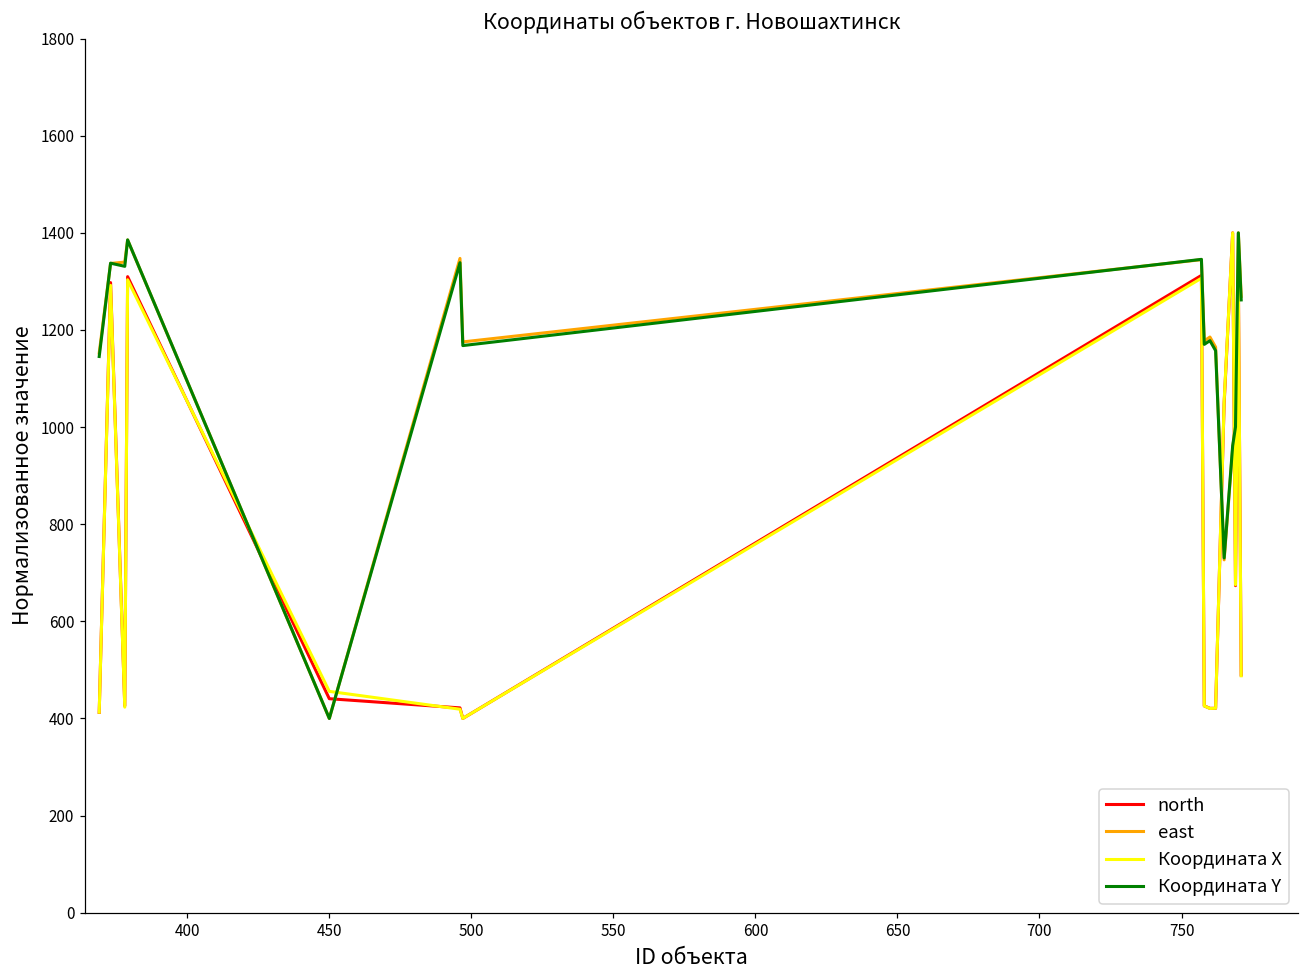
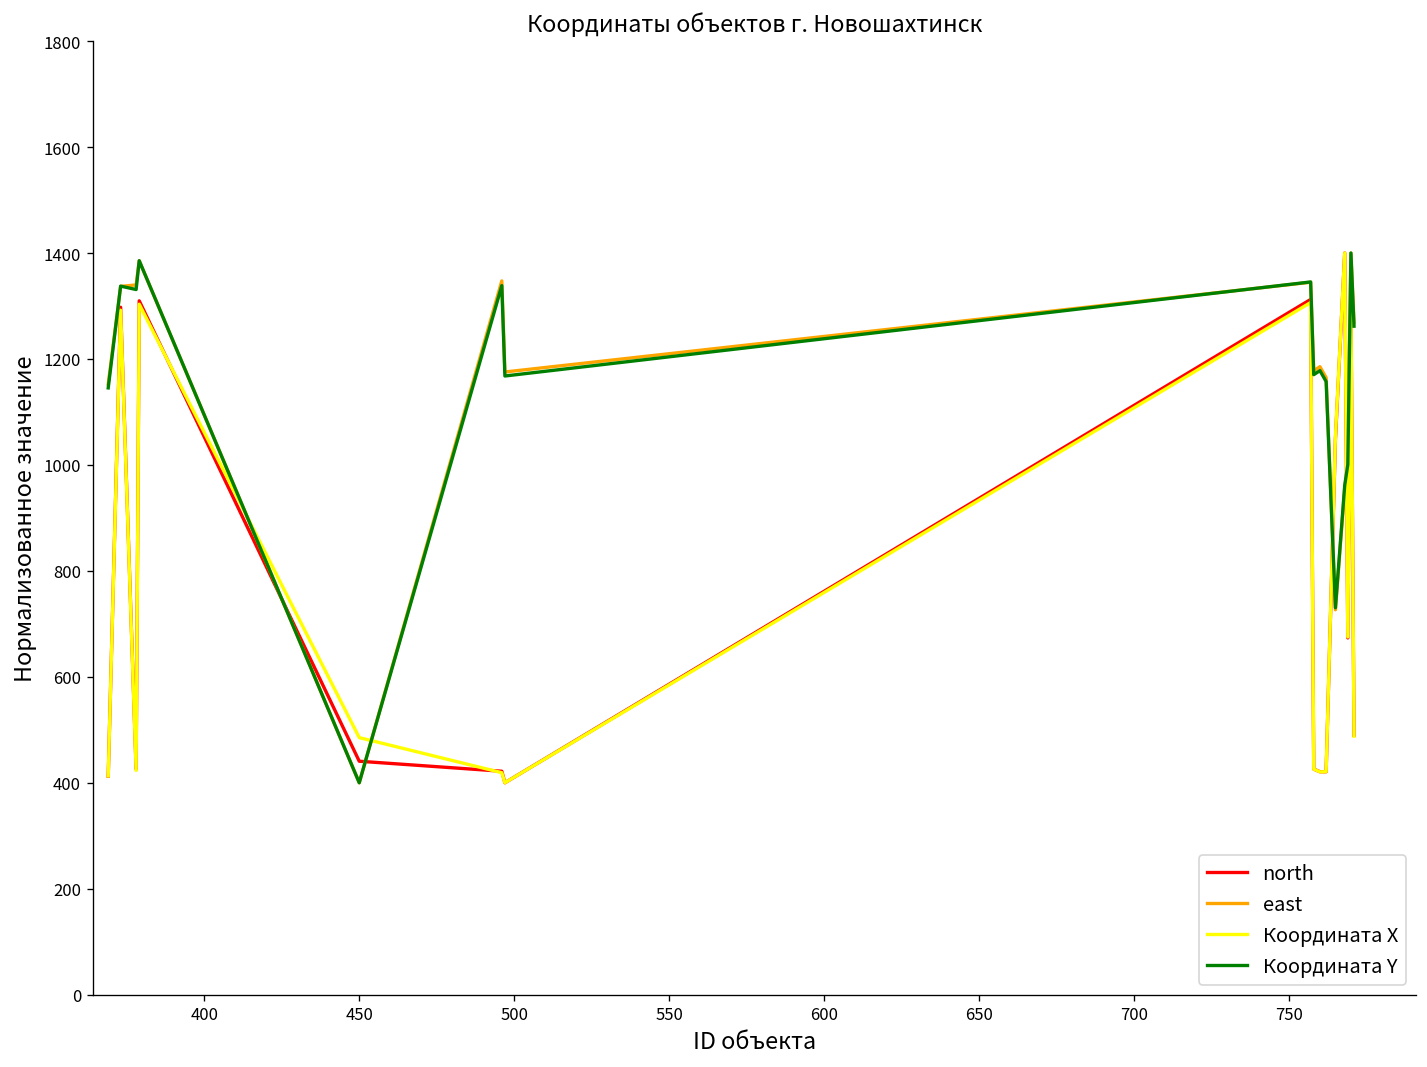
  {
    "north": {
      "450": 440
    },
    "Координата X": {
-     "450": 460
+     "450": 490
    }
  }
